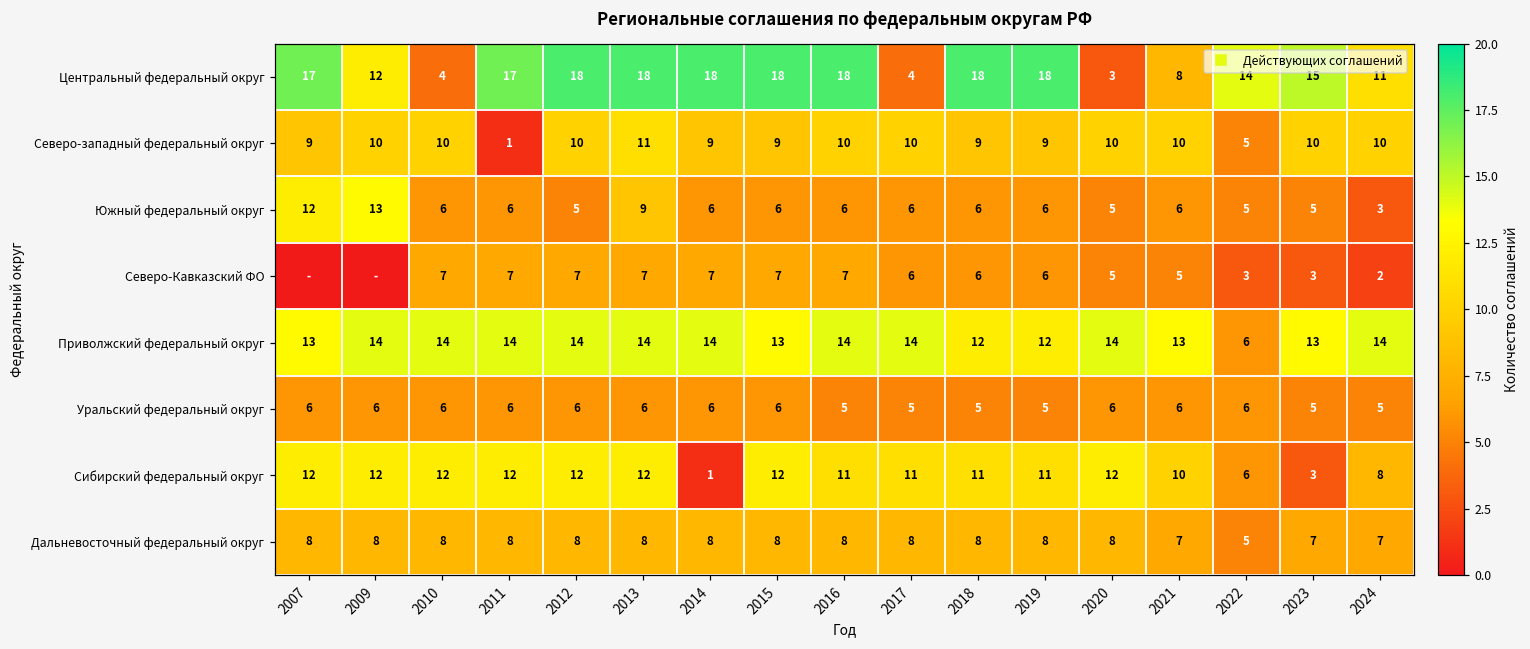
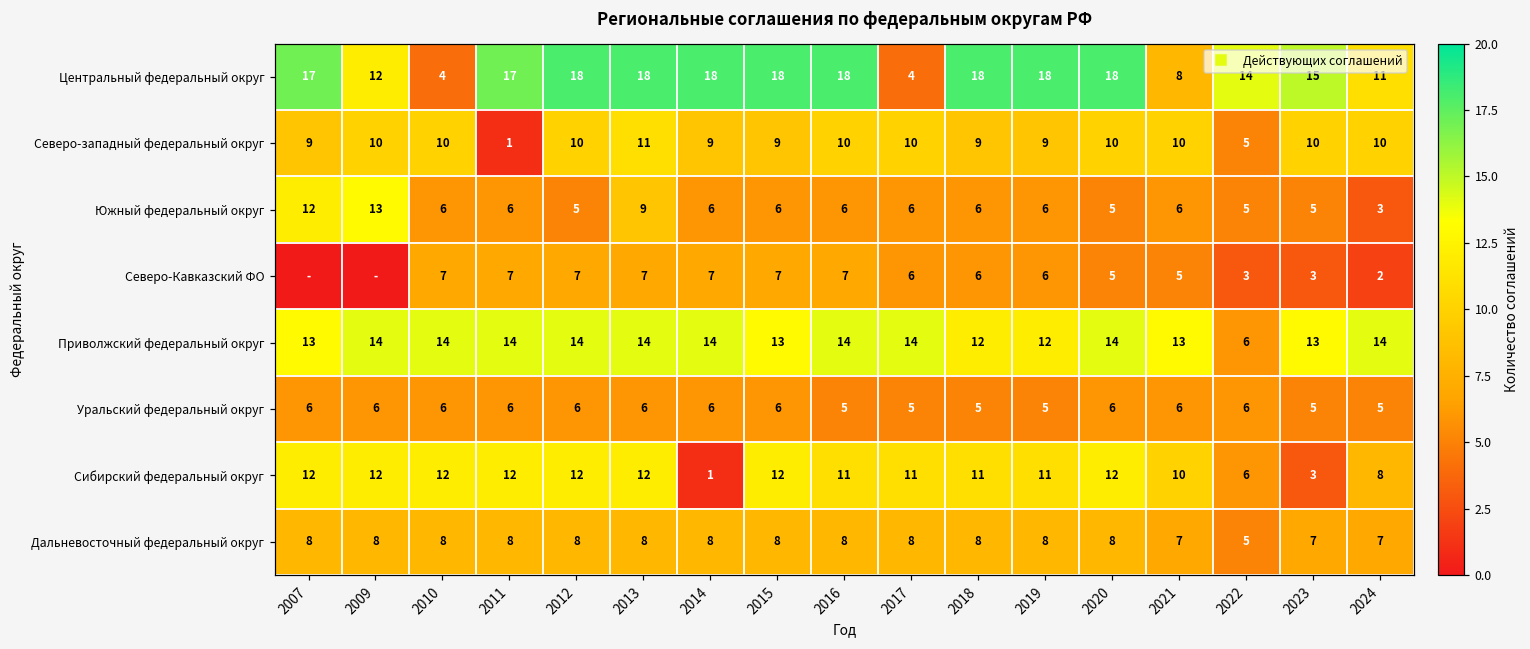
  {
    "Центральный федеральный округ": {
      "2007": 17,
      "2009": 12,
      "2010": 4,
      "2011": 17,
      "2012": 18,
      "2013": 18,
      "2014": 18,
      "2015": 18,
      "2016": 18,
      "2017": 4,
      "2018": 18,
      "2019": 18,
-     "2020": 3,
+     "2020": 18,
      "2021": 8
    },
    "Северо-западный федеральный округ": {
      "2007": 9,
      "2009": 10,
      "2010": 10,
      "2011": 1,
      "2012": 10,
      "2013": 11,
      "2014": 9,
      "2015": 9,
      "2016": 10,
      "2017": 10,
      "2018": 9,
      "2019": 9,
      "2020": 10,
      "2021": 10,
      "2022": 5,
      "2023": 10,
      "2024": 10
    },
    "Южный федеральный округ": {
      "2007": 12,
      "2009": 13,
      "2010": 6,
      "2011": 6,
      "2012": 5,
      "2013": 9,
      "2014": 6,
      "2015": 6,
      "2016": 6,
      "2017": 6,
      "2018": 6,
      "2019": 6,
      "2020": 5,
      "2021": 6,
      "2022": 5,
      "2023": 5,
      "2024": 3
    },
    "Северо-Кавказский ФО": {
      "2010": 7,
      "2011": 7,
      "2012": 7,
      "2013": 7,
      "2014": 7,
      "2015": 7,
      "2016": 7,
      "2017": 6,
      "2018": 6,
      "2019": 6,
      "2020": 5,
      "2021": 5,
      "2022": 3,
      "2023": 3,
      "2024": 2
    },
    "Приволжский федеральный округ": {
      "2007": 13,
      "2009": 14,
      "2010": 14,
      "2011": 14,
      "2012": 14,
      "2013": 14,
      "2014": 14,
      "2015": 13,
      "2016": 14,
      "2017": 14,
      "2018": 12,
      "2019": 12,
      "2020": 14,
      "2021": 13,
      "2022": 6,
      "2023": 13,
      "2024": 14
    },
    "Уральский федеральный округ": {
      "2007": 6,
      "2009": 6,
      "2010": 6,
      "2011": 6,
      "2012": 6,
      "2013": 6,
      "2014": 6,
      "2015": 6,
      "2016": 5,
      "2017": 5,
      "2018": 5,
      "2019": 5,
      "2020": 6,
      "2021": 6,
      "2022": 6,
      "2023": 5,
      "2024": 5
    },
    "Сибирский федеральный округ": {
      "2007": 12,
      "2009": 12,
      "2010": 12,
      "2011": 12,
      "2012": 12,
      "2013": 12,
      "2014": 1,
      "2015": 12,
      "2016": 11,
      "2017": 11,
      "2018": 11,
      "2019": 11,
      "2020": 12,
      "2021": 10,
      "2022": 6,
      "2023": 3,
      "2024": 8
    },
    "Дальневосточный федеральный округ": {
      "2007": 8,
      "2009": 8,
      "2010": 8,
      "2011": 8,
      "2012": 8,
      "2013": 8,
      "2014": 8,
      "2015": 8,
      "2016": 8,
      "2017": 8,
      "2018": 8,
      "2019": 8,
      "2020": 8,
      "2021": 7,
      "2022": 5,
      "2023": 7,
      "2024": 7
    }
  }
